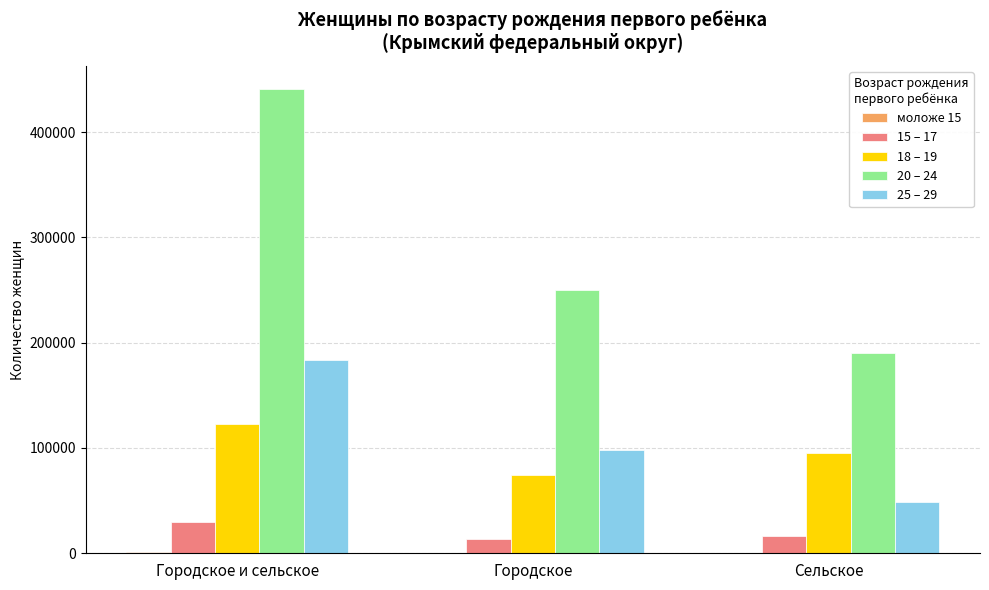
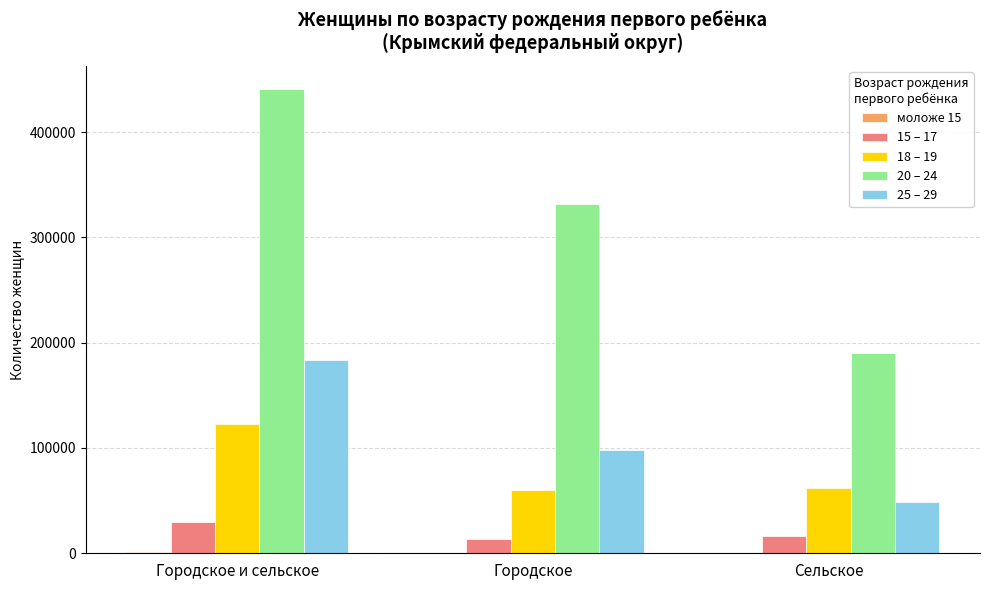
  {
    "18 – 19": {
      "Городское и сельское": 123000,
-     "Городское": 74000,
-     "Сельское": 96000
+     "Городское": 60000,
+     "Сельское": 62000
    },
    "20 – 24": {
      "Городское и сельское": 441000,
-     "Городское": 250000,
+     "Городское": 332000,
      "Сельское": 191000
    },
    "25 – 29": {
      "Городское и сельское": 183000,
      "Городское": 98000,
      "Сельское": 48000
    }
  }
